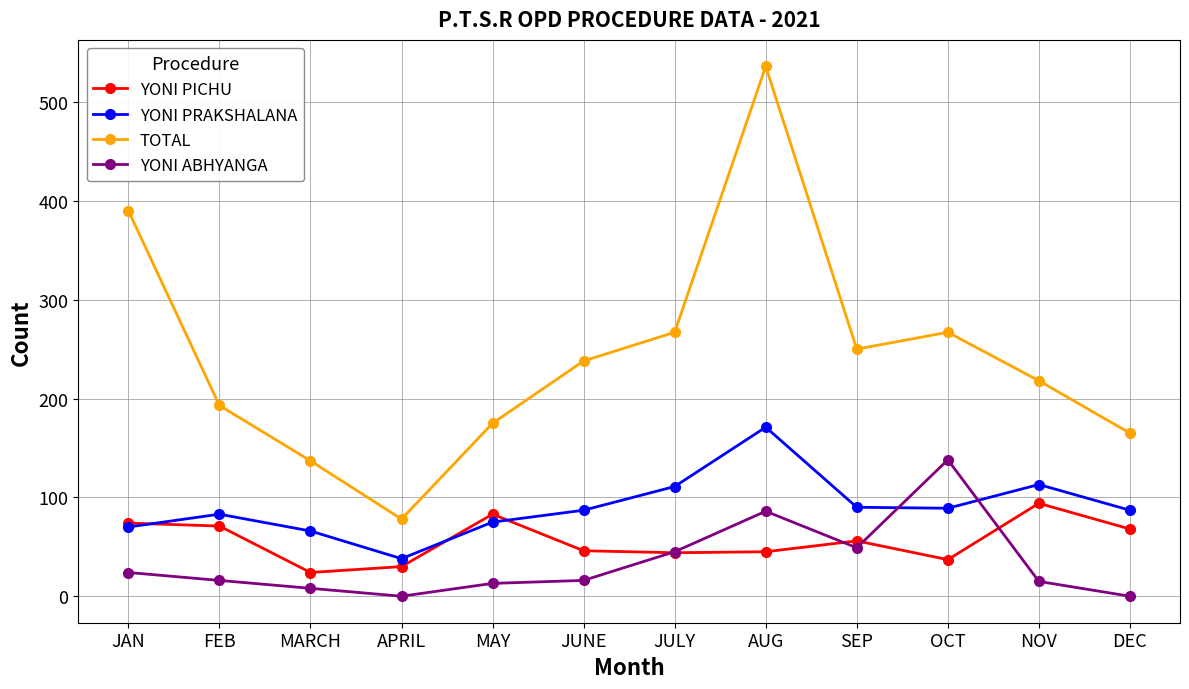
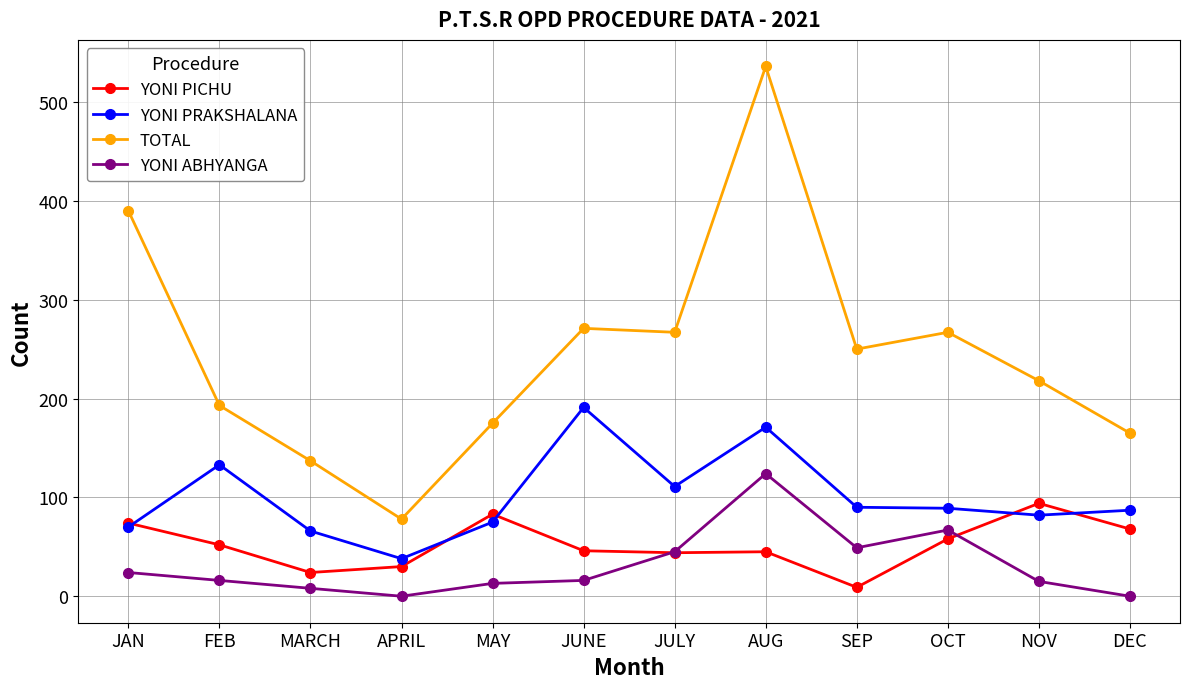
  {
    "YONI PICHU": {
      "JAN": 70,
-     "FEB": 70,
+     "FEB": 50,
      "MARCH": 20,
      "APRIL": 30,
      "MAY": 80,
      "JUNE": 50,
      "AUG": 50,
-     "SEP": 60,
-     "OCT": 40,
+     "SEP": 10,
+     "OCT": 60,
      "NOV": 90,
      "DEC": 70
    },
    "YONI PRAKSHALANA": {
      "JAN": 70,
-     "FEB": 80,
+     "FEB": 130,
      "MARCH": 70,
      "APRIL": 40,
      "MAY": 80,
-     "JUNE": 90,
+     "JUNE": 190,
      "JULY": 110,
      "AUG": 170,
      "SEP": 90,
      "OCT": 90,
-     "NOV": 110,
+     "NOV": 80,
      "DEC": 90
    },
    "TOTAL": {
      "JAN": 390,
      "FEB": 190,
      "MARCH": 140,
      "APRIL": 80,
      "MAY": 180,
-     "JUNE": 240,
+     "JUNE": 270,
      "JULY": 270,
      "AUG": 540,
      "SEP": 250,
      "OCT": 270,
      "NOV": 220,
      "DEC": 170
    },
    "YONI ABHYANGA": {
      "JAN": 20,
      "FEB": 20,
      "MARCH": 10,
      "APRIL": 0,
      "MAY": 10,
      "JUNE": 20,
-     "AUG": 90,
+     "AUG": 120,
      "SEP": 50,
-     "OCT": 140,
+     "OCT": 70,
      "NOV": 20,
      "DEC": 0
    }
  }
